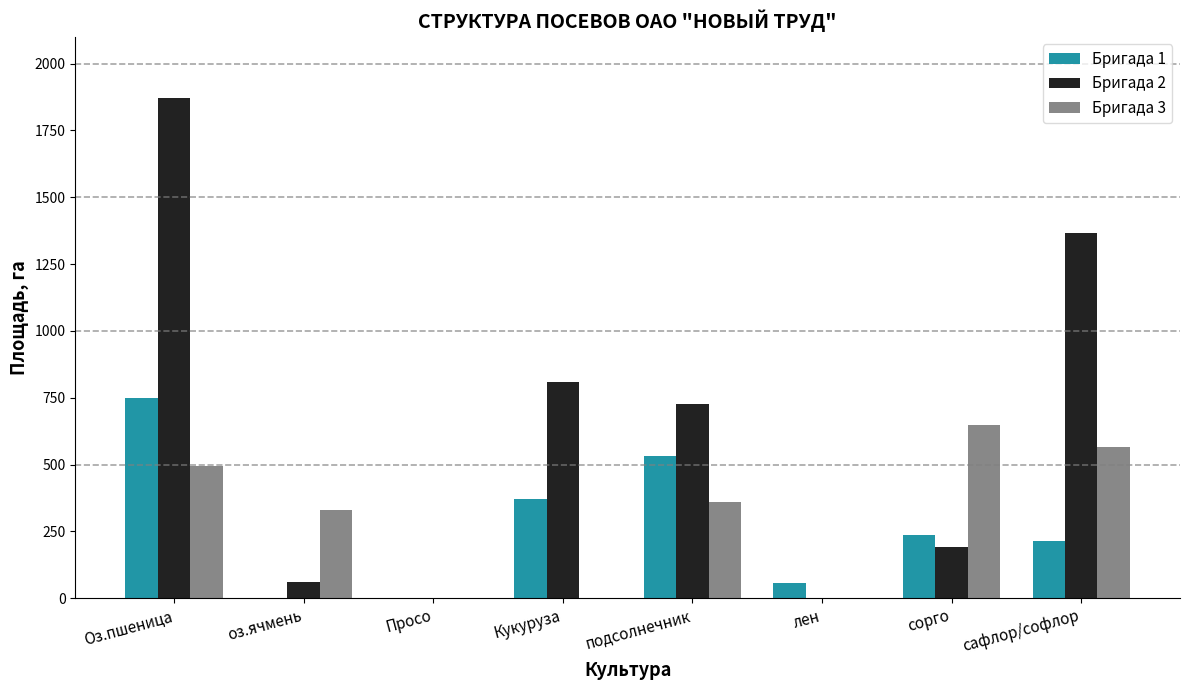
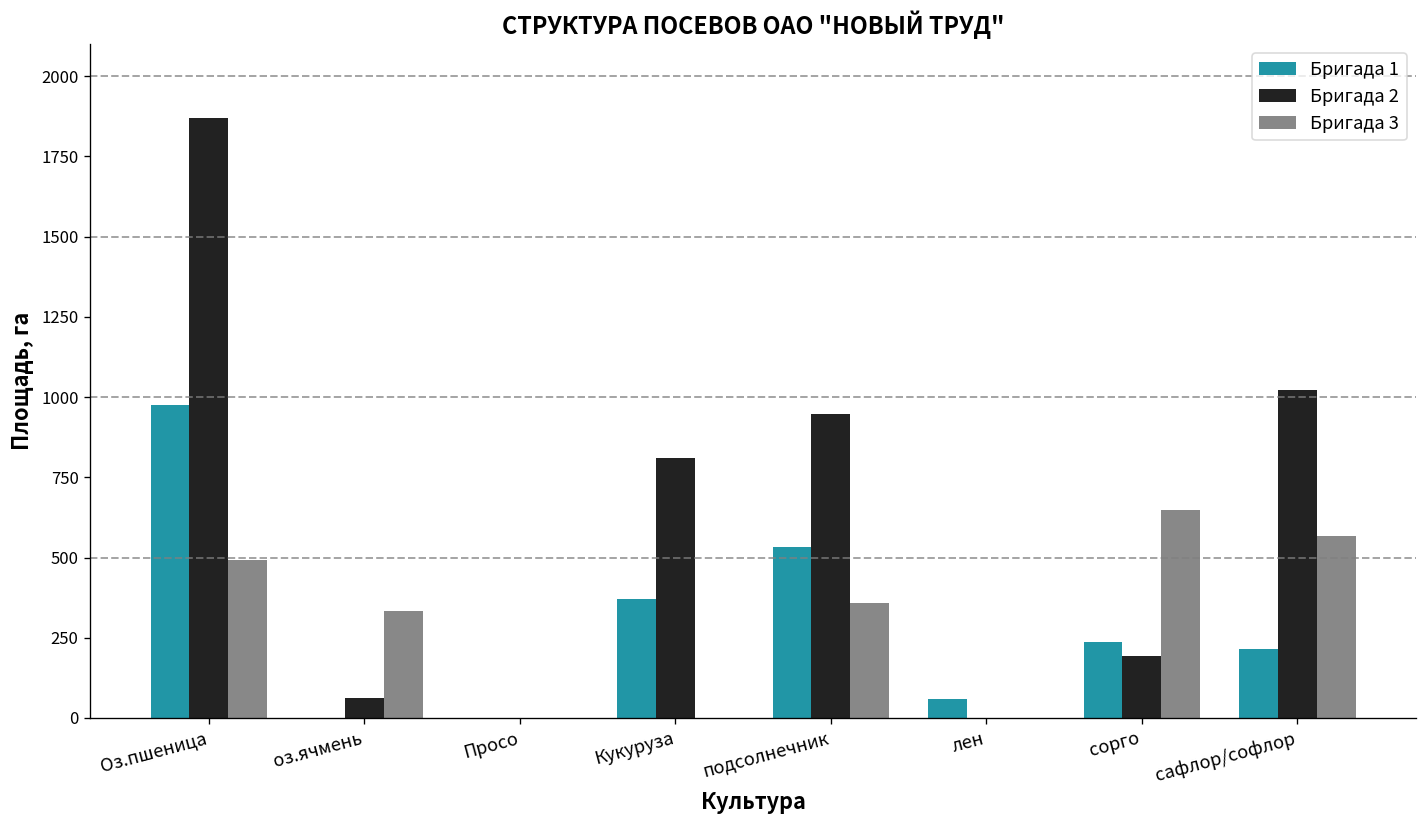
  {
    "Бригада 1": {
-     "Оз.пшеница": 750,
+     "Оз.пшеница": 970,
      "оз.ячмень": 0,
      "Просо": 0,
      "Кукуруза": 370,
      "подсолнечник": 530,
      "лен": 60,
      "сорго": 240,
      "сафлор/софлор": 210
    },
    "Бригада 2": {
      "Оз.пшеница": 1870,
      "оз.ячмень": 60,
      "Просо": 0,
      "Кукуруза": 810,
-     "подсолнечник": 730,
+     "подсолнечник": 950,
      "лен": 0,
      "сорго": 190,
-     "сафлор/софлор": 1370
+     "сафлор/софлор": 1020
    },
    "Бригада 3": {
      "Оз.пшеница": 490,
      "оз.ячмень": 330,
      "Просо": 0,
      "Кукуруза": 0,
      "подсолнечник": 360,
      "лен": 0,
      "сорго": 650,
      "сафлор/софлор": 570
    }
  }
